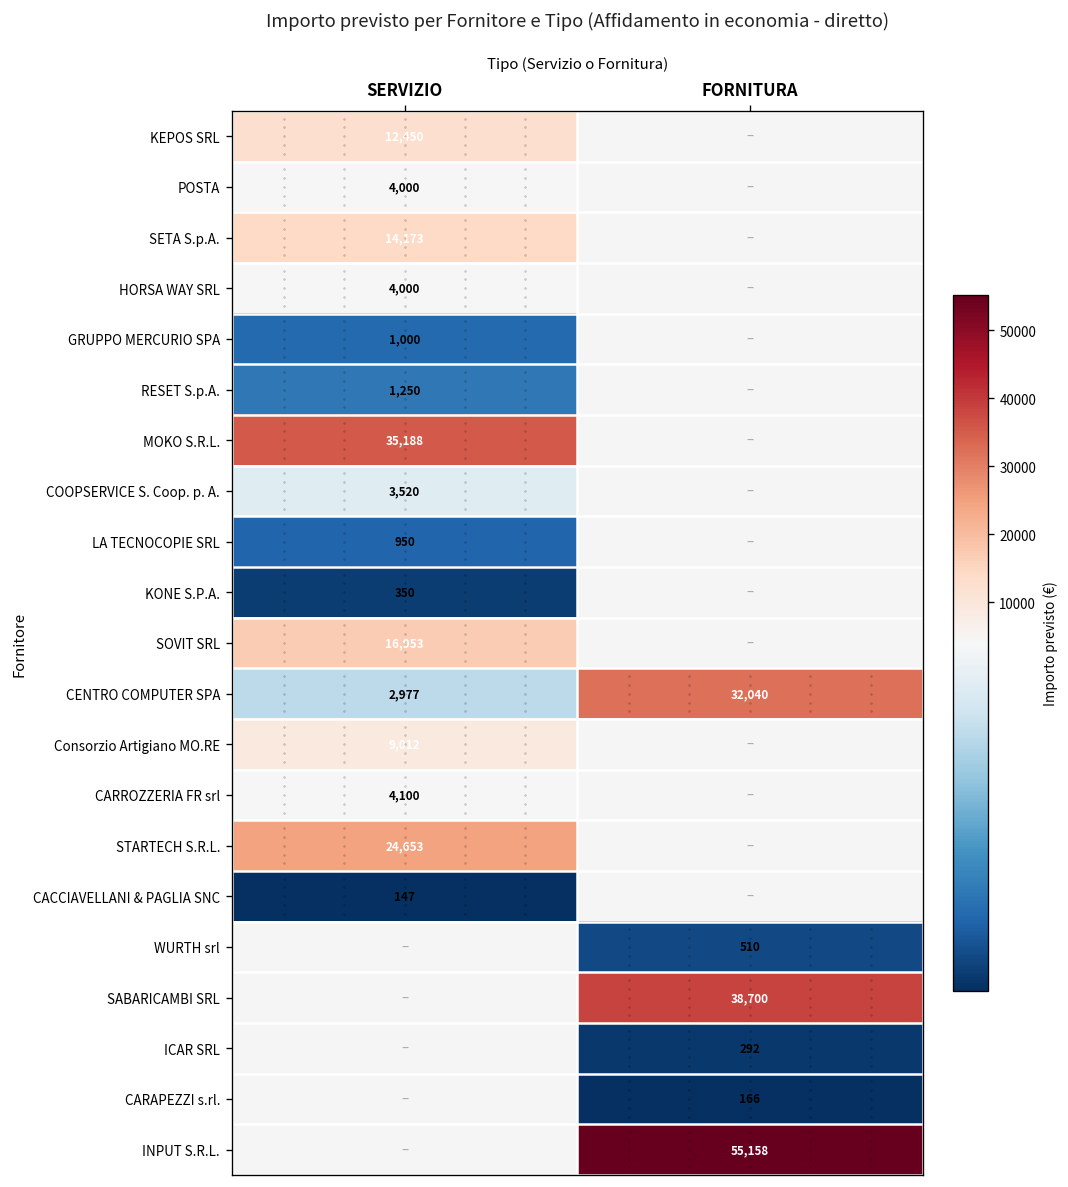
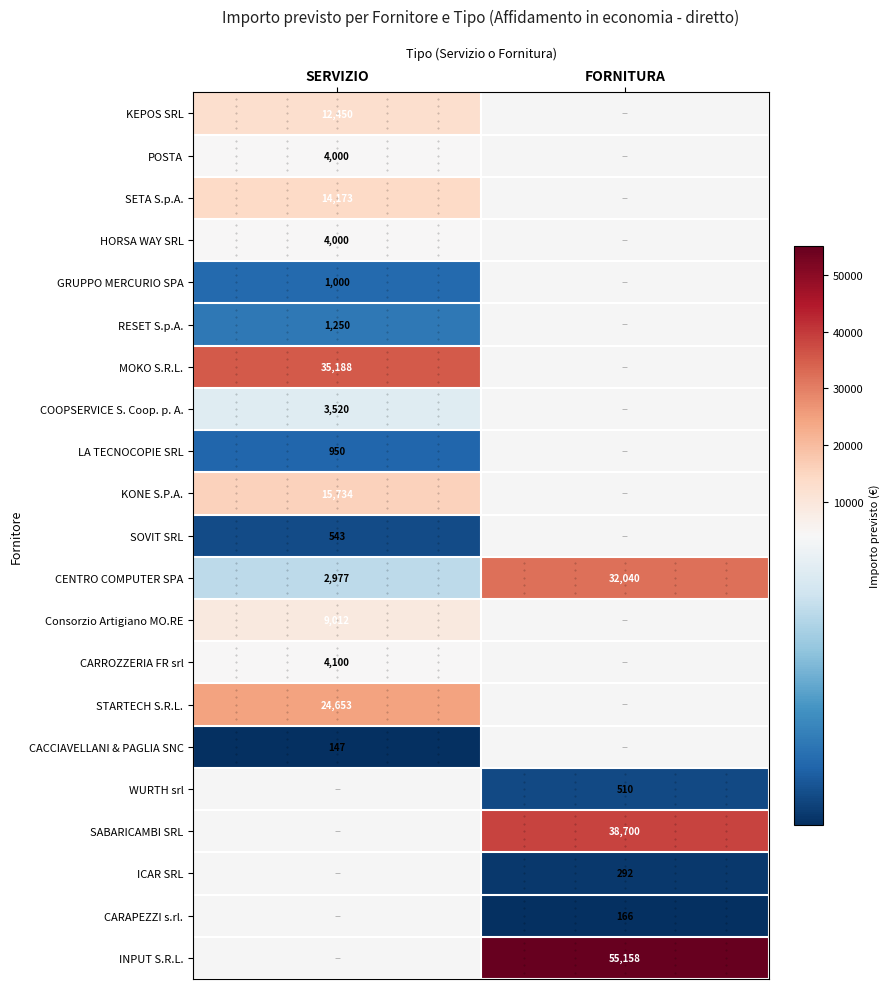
  {
    "KONE S.P.A.": {
-     "SERVIZIO": "350"
+     "SERVIZIO": "15,734"
    },
    "SOVIT SRL": {
-     "SERVIZIO": "16,953"
+     "SERVIZIO": "543"
    }
  }
